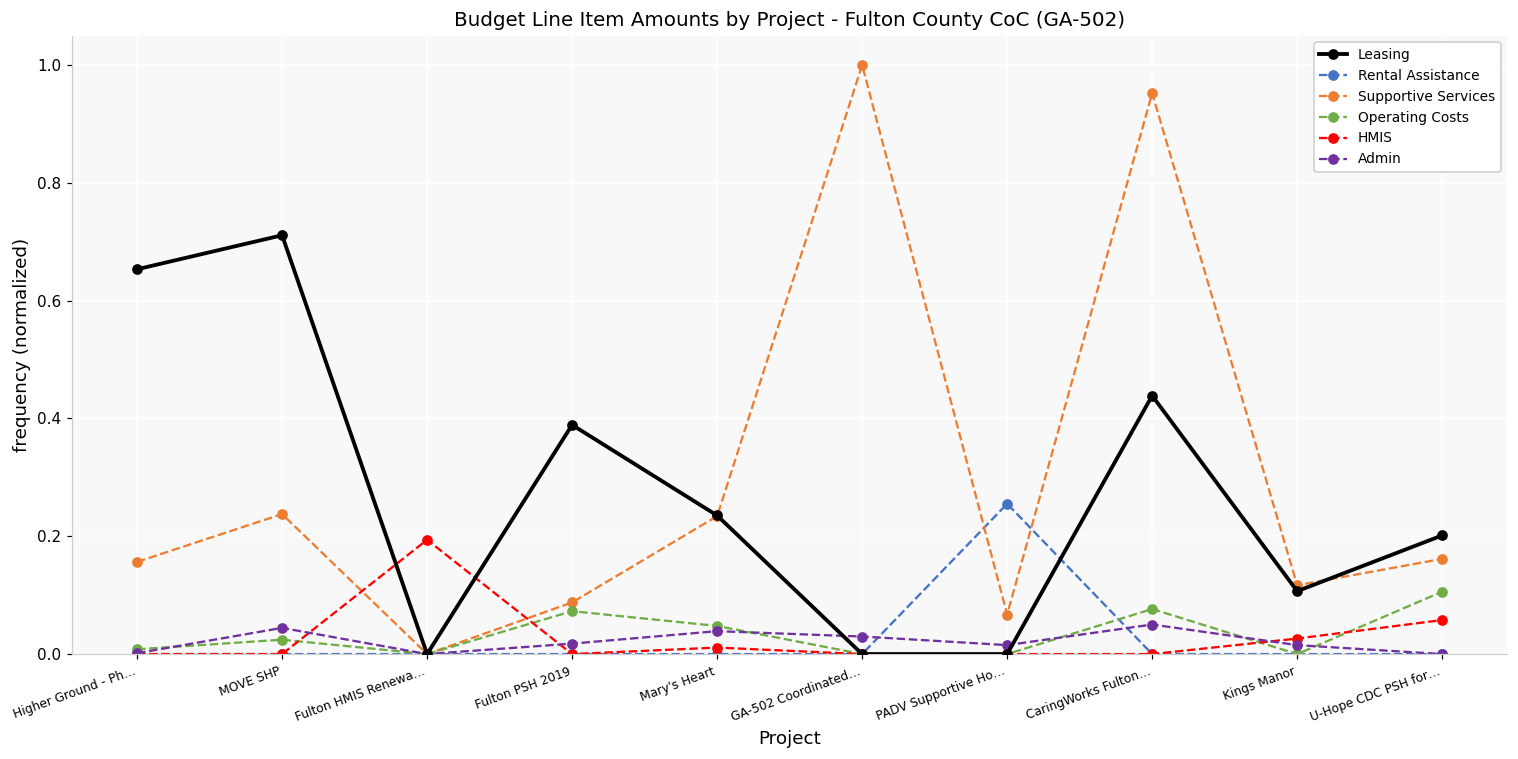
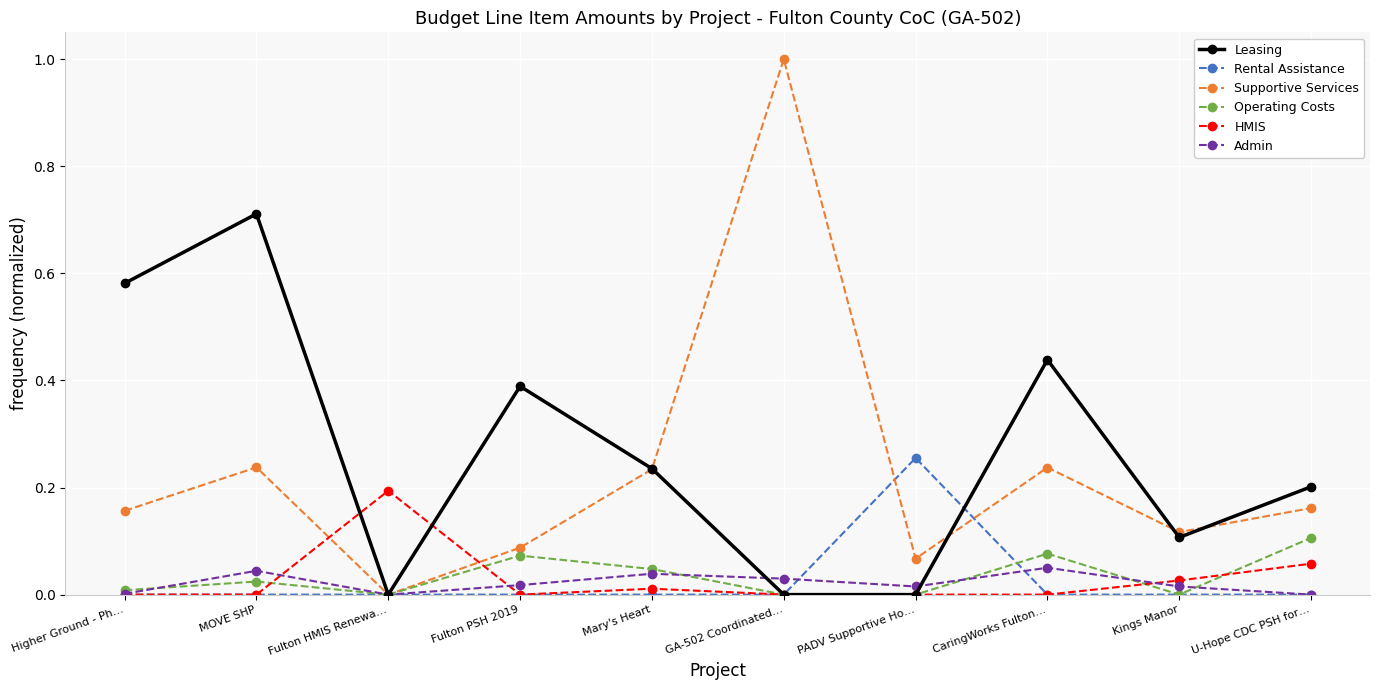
  {
    "Leasing": {
-     "Higher Ground - Ph…": 0.65,
+     "Higher Ground - Ph…": 0.58,
      "MOVE SHP": 0.71,
      "Fulton PSH 2019": 0.39,
      "CaringWorks Fulton…": 0.44,
      "Kings Manor": 0.11,
      "U-Hope CDC PSH for…": 0.20
    },
    "Rental Assistance": {
      "Mary's Heart": 0.00,
      "PADV Supportive Ho…": 0.26
    },
    "Supportive Services": {
      "Higher Ground - Ph…": 0.16,
      "MOVE SHP": 0.24,
      "Fulton PSH 2019": 0.09,
      "GA-502 Coordinated…": 1.00,
      "PADV Supportive Ho…": 0.07,
-     "CaringWorks Fulton…": 0.95,
+     "CaringWorks Fulton…": 0.24,
      "Kings Manor": 0.12,
      "U-Hope CDC PSH for…": 0.16
    },
    "Operating Costs": {
      "Higher Ground - Ph…": 0.01,
      "MOVE SHP": 0.02,
      "Fulton PSH 2019": 0.07,
      "Mary's Heart": 0.05,
      "CaringWorks Fulton…": 0.08,
      "U-Hope CDC PSH for…": 0.11
    },
    "HMIS": {
      "Fulton HMIS Renewa…": 0.19,
      "Mary's Heart": 0.01,
      "Kings Manor": 0.03,
      "U-Hope CDC PSH for…": 0.06
    },
    "Admin": {
      "MOVE SHP": 0.04,
      "Fulton PSH 2019": 0.02,
      "Mary's Heart": 0.04,
      "GA-502 Coordinated…": 0.03,
      "PADV Supportive Ho…": 0.02,
      "CaringWorks Fulton…": 0.05,
      "Kings Manor": 0.02
    }
  }
